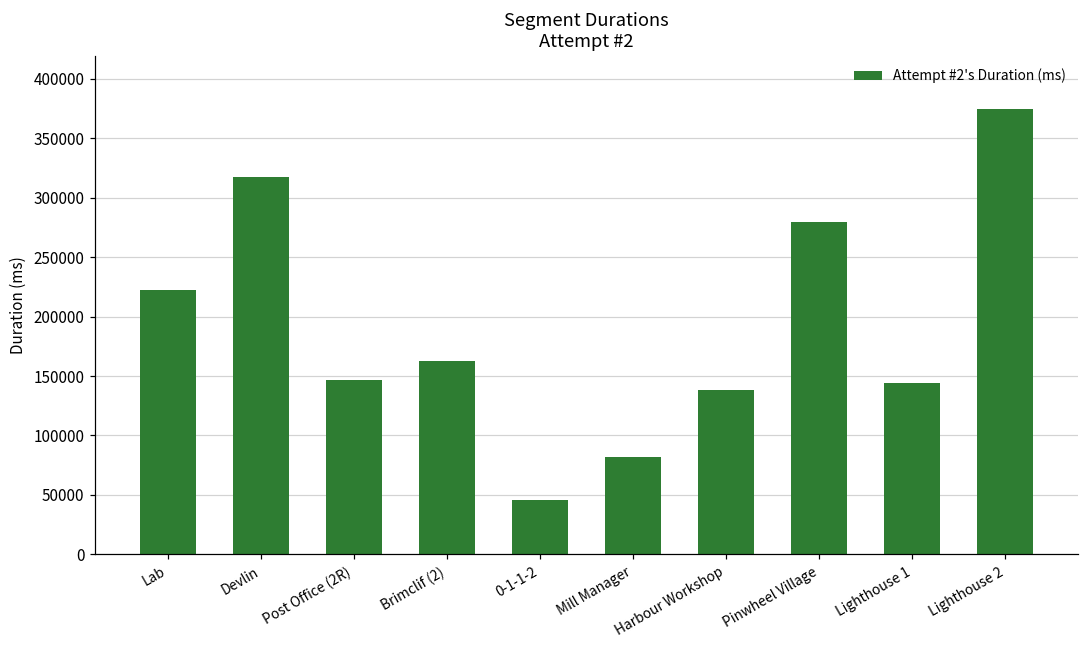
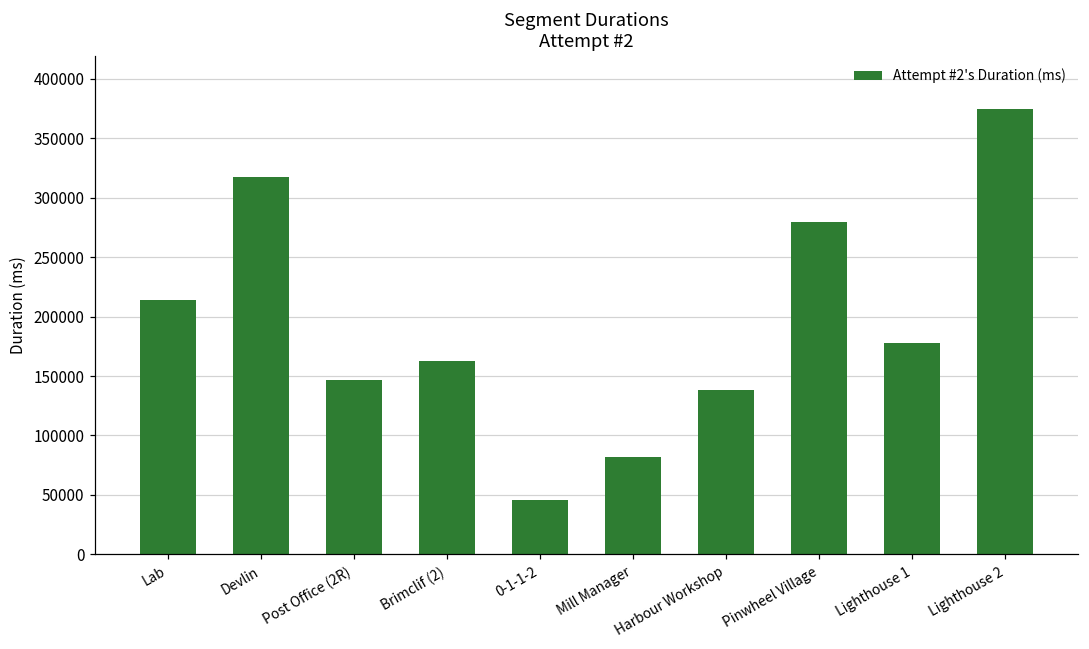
  {
-   "Lab": 222000,
+   "Lab": 214000,
    "Devlin": 317000,
    "Post Office (2R)": 147000,
    "Brimclif (2)": 163000,
    "0-1-1-2": 46000,
    "Mill Manager": 82000,
    "Harbour Workshop": 138000,
    "Pinwheel Village": 280000,
-   "Lighthouse 1": 144000,
+   "Lighthouse 1": 178000,
    "Lighthouse 2": 374000
  }
